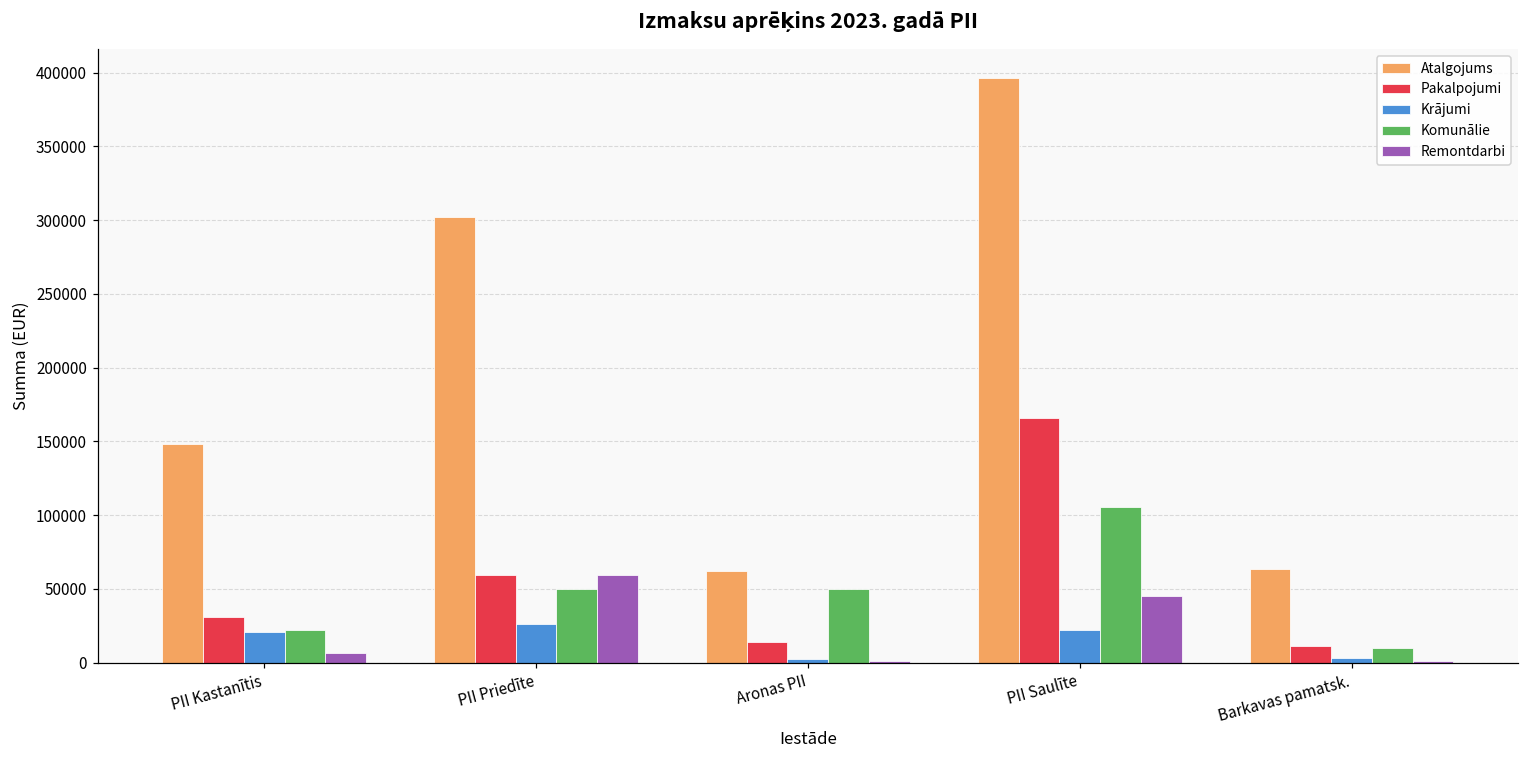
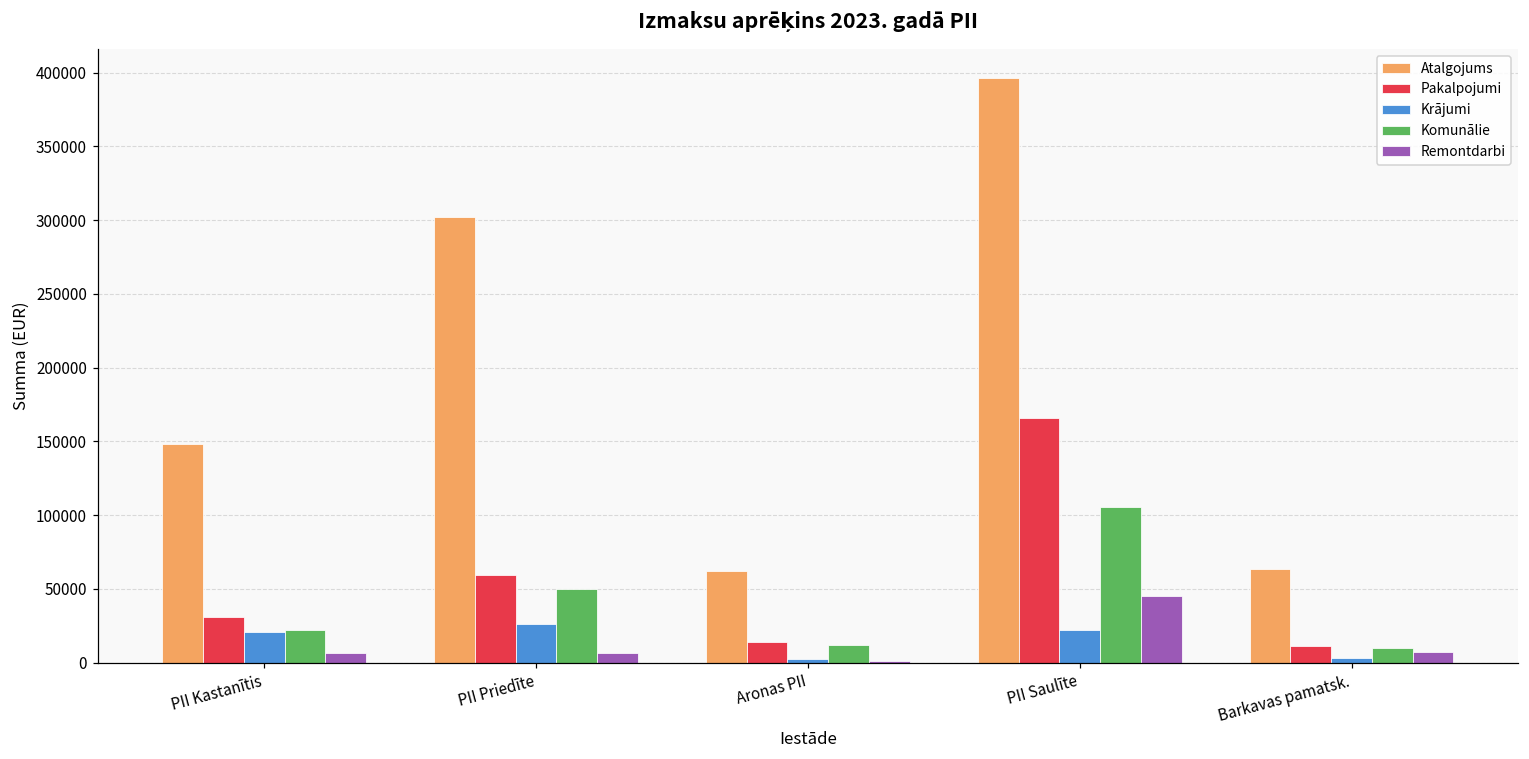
  {
    "Atalgojums": {
      "PII Kastanītis": 148000,
      "PII Priedīte": 302000,
      "Aronas PII": 62000,
      "PII Saulīte": 396000,
      "Barkavas pamatsk.": 63000
    },
    "Pakalpojumi": {
      "PII Kastanītis": 31000,
      "PII Priedīte": 60000,
      "Aronas PII": 14000,
      "PII Saulīte": 166000,
      "Barkavas pamatsk.": 11000
    },
    "Krājumi": {
      "PII Kastanītis": 21000,
      "PII Priedīte": 26000,
      "Aronas PII": 2000,
      "PII Saulīte": 22000,
      "Barkavas pamatsk.": 3000
    },
    "Komunālie": {
      "PII Kastanītis": 22000,
      "PII Priedīte": 50000,
-     "Aronas PII": 50000,
+     "Aronas PII": 12000,
      "PII Saulīte": 106000,
      "Barkavas pamatsk.": 10000
    },
    "Remontdarbi": {
      "PII Kastanītis": 7000,
-     "PII Priedīte": 59000,
+     "PII Priedīte": 6000,
      "PII Saulīte": 45000,
-     "Barkavas pamatsk.": 1000
+     "Barkavas pamatsk.": 7000
    }
  }
